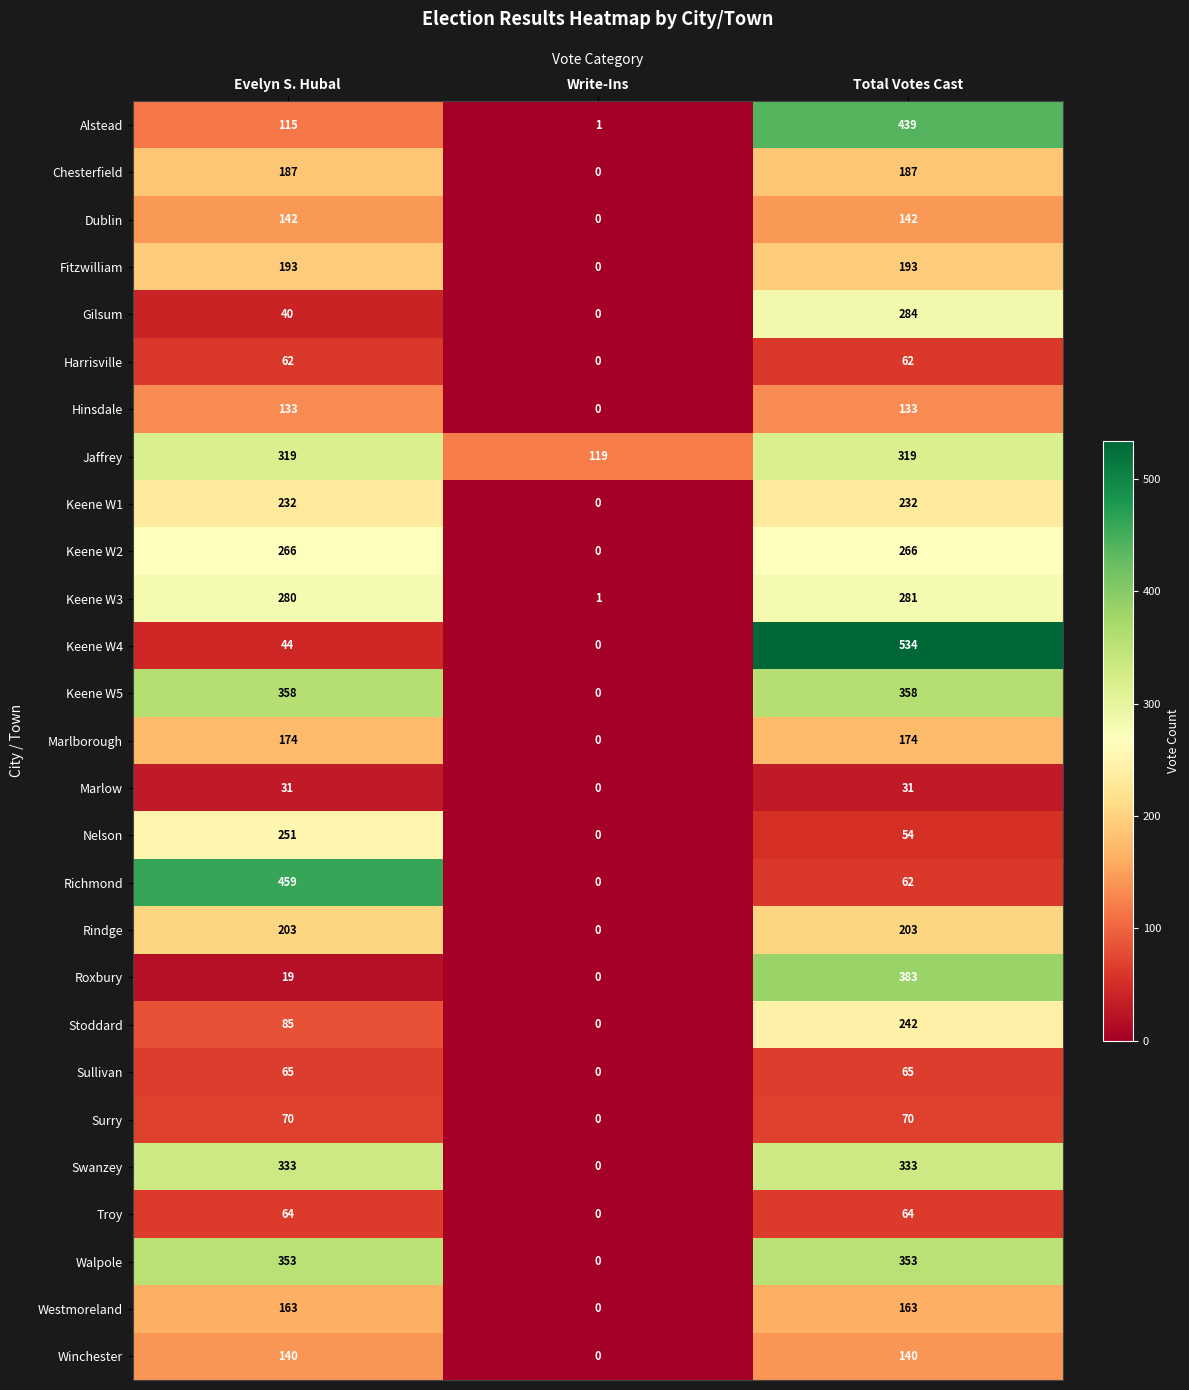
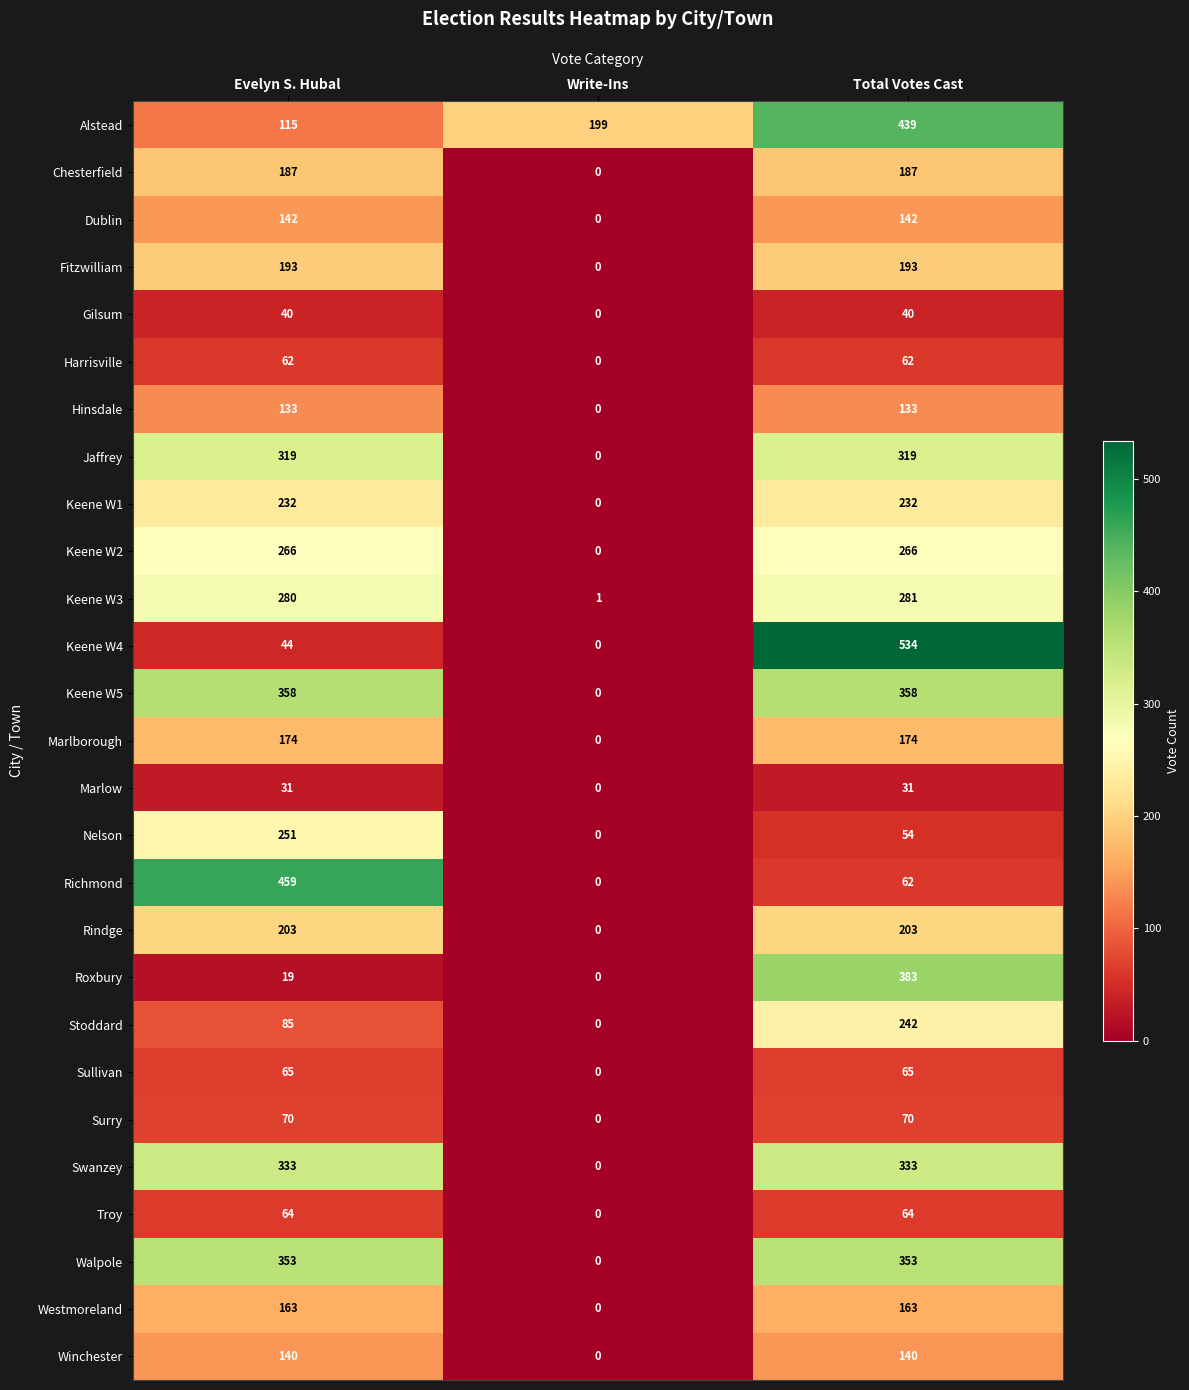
  {
    "Alstead": {
      "Evelyn S. Hubal": 115,
-     "Write-Ins": 1,
+     "Write-Ins": 199,
      "Total Votes Cast": 439
    },
    "Chesterfield": {
      "Evelyn S. Hubal": 187,
      "Write-Ins": 0,
      "Total Votes Cast": 187
    },
    "Dublin": {
      "Evelyn S. Hubal": 142,
      "Write-Ins": 0,
      "Total Votes Cast": 142
    },
    "Fitzwilliam": {
      "Evelyn S. Hubal": 193,
      "Write-Ins": 0,
      "Total Votes Cast": 193
    },
    "Gilsum": {
      "Evelyn S. Hubal": 40,
      "Write-Ins": 0,
-     "Total Votes Cast": 284
+     "Total Votes Cast": 40
    },
    "Harrisville": {
      "Evelyn S. Hubal": 62,
      "Write-Ins": 0,
      "Total Votes Cast": 62
    },
    "Hinsdale": {
      "Evelyn S. Hubal": 133,
      "Write-Ins": 0,
      "Total Votes Cast": 133
    },
    "Jaffrey": {
      "Evelyn S. Hubal": 319,
-     "Write-Ins": 119,
+     "Write-Ins": 0,
      "Total Votes Cast": 319
    },
    "Keene W1": {
      "Evelyn S. Hubal": 232,
      "Write-Ins": 0,
      "Total Votes Cast": 232
    },
    "Keene W2": {
      "Evelyn S. Hubal": 266,
      "Write-Ins": 0,
      "Total Votes Cast": 266
    },
    "Keene W3": {
      "Evelyn S. Hubal": 280,
      "Write-Ins": 1,
      "Total Votes Cast": 281
    },
    "Keene W4": {
      "Evelyn S. Hubal": 44,
      "Write-Ins": 0,
      "Total Votes Cast": 534
    },
    "Keene W5": {
      "Evelyn S. Hubal": 358,
      "Write-Ins": 0,
      "Total Votes Cast": 358
    },
    "Marlborough": {
      "Evelyn S. Hubal": 174,
      "Write-Ins": 0,
      "Total Votes Cast": 174
    },
    "Marlow": {
      "Evelyn S. Hubal": 31,
      "Write-Ins": 0,
      "Total Votes Cast": 31
    },
    "Nelson": {
      "Evelyn S. Hubal": 251,
      "Write-Ins": 0,
      "Total Votes Cast": 54
    },
    "Richmond": {
      "Evelyn S. Hubal": 459,
      "Write-Ins": 0,
      "Total Votes Cast": 62
    },
    "Rindge": {
      "Evelyn S. Hubal": 203,
      "Write-Ins": 0,
      "Total Votes Cast": 203
    },
    "Roxbury": {
      "Evelyn S. Hubal": 19,
      "Write-Ins": 0,
      "Total Votes Cast": 383
    },
    "Stoddard": {
      "Evelyn S. Hubal": 85,
      "Write-Ins": 0,
      "Total Votes Cast": 242
    },
    "Sullivan": {
      "Evelyn S. Hubal": 65,
      "Write-Ins": 0,
      "Total Votes Cast": 65
    },
    "Surry": {
      "Evelyn S. Hubal": 70,
      "Write-Ins": 0,
      "Total Votes Cast": 70
    },
    "Swanzey": {
      "Evelyn S. Hubal": 333,
      "Write-Ins": 0,
      "Total Votes Cast": 333
    },
    "Troy": {
      "Evelyn S. Hubal": 64,
      "Write-Ins": 0,
      "Total Votes Cast": 64
    },
    "Walpole": {
      "Evelyn S. Hubal": 353,
      "Write-Ins": 0,
      "Total Votes Cast": 353
    },
    "Westmoreland": {
      "Evelyn S. Hubal": 163,
      "Write-Ins": 0,
      "Total Votes Cast": 163
    },
    "Winchester": {
      "Evelyn S. Hubal": 140,
      "Write-Ins": 0,
      "Total Votes Cast": 140
    }
  }
